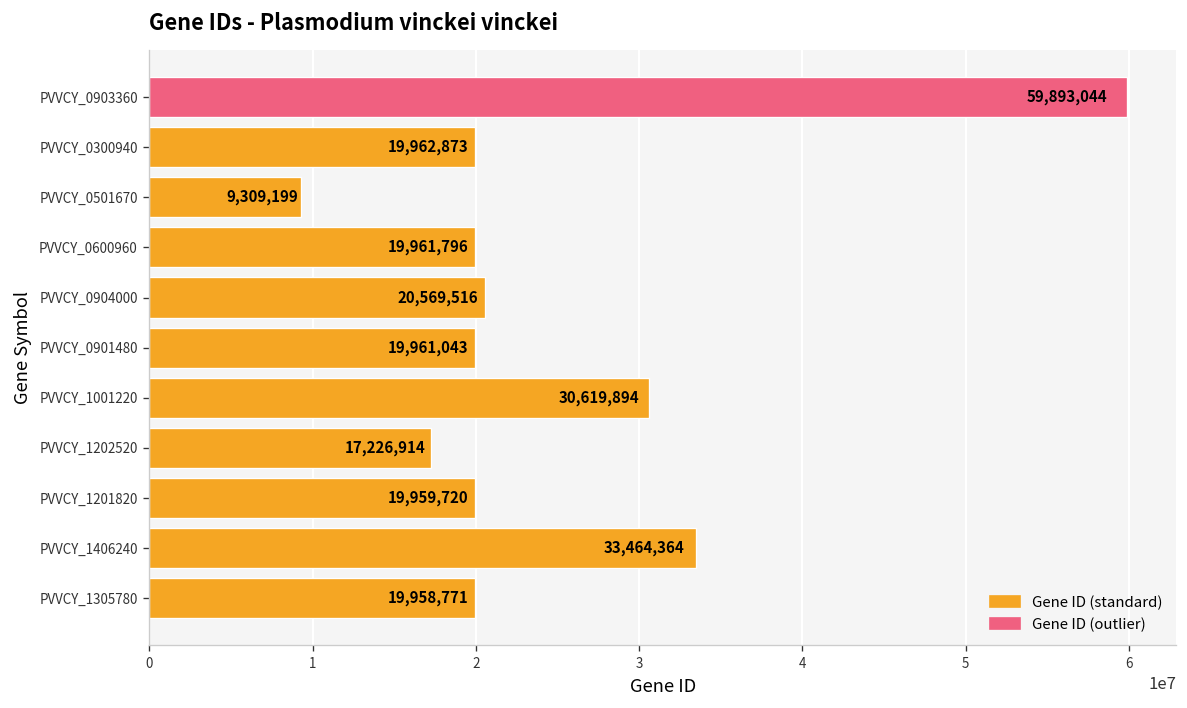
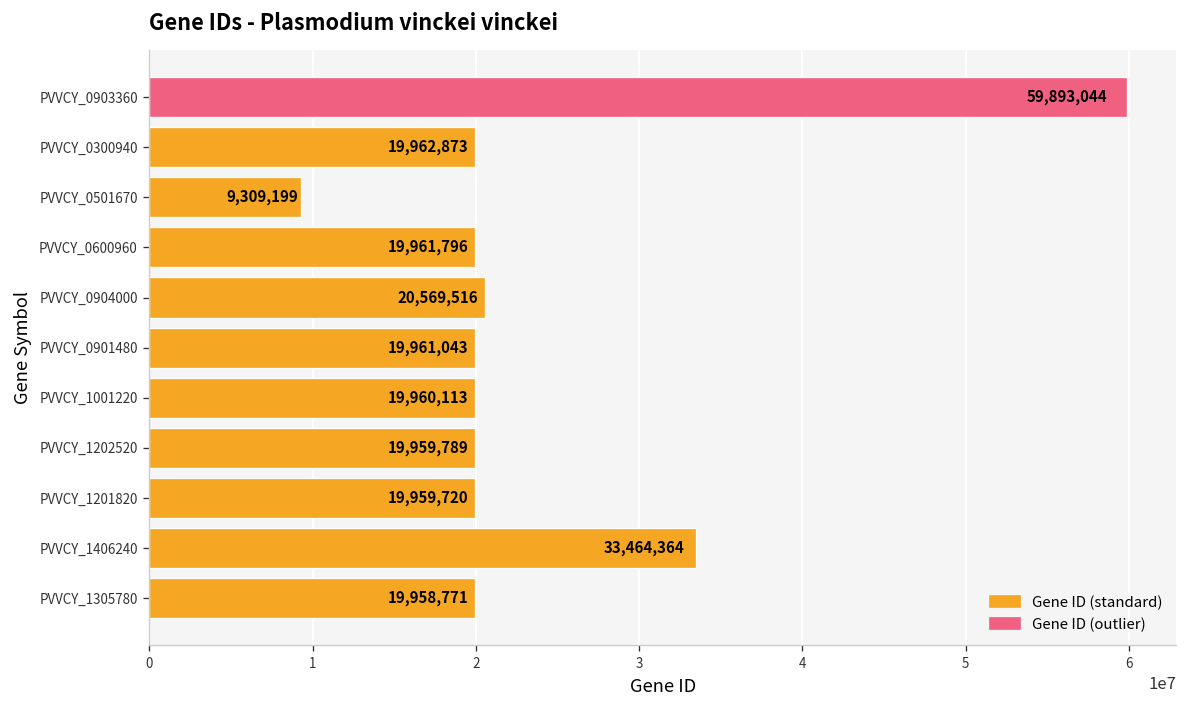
  {
    "PVVCY_0903360": "59,893,044",
    "PVVCY_0300940": "19,962,873",
    "PVVCY_0501670": "9,309,199",
    "PVVCY_0600960": "19,961,796",
    "PVVCY_0904000": "20,569,516",
    "PVVCY_0901480": "19,961,043",
-   "PVVCY_1001220": "30,619,894",
-   "PVVCY_1202520": "17,226,914",
+   "PVVCY_1001220": "19,960,113",
+   "PVVCY_1202520": "19,959,789",
    "PVVCY_1201820": "19,959,720",
    "PVVCY_1406240": "33,464,364",
    "PVVCY_1305780": "19,958,771"
  }
